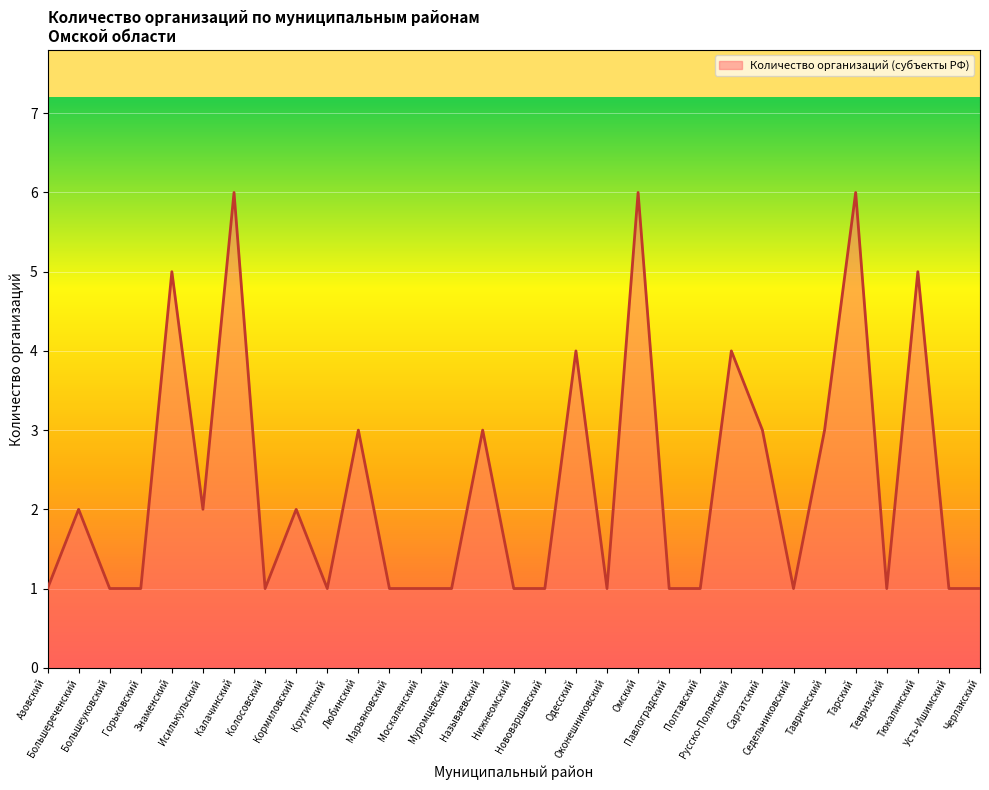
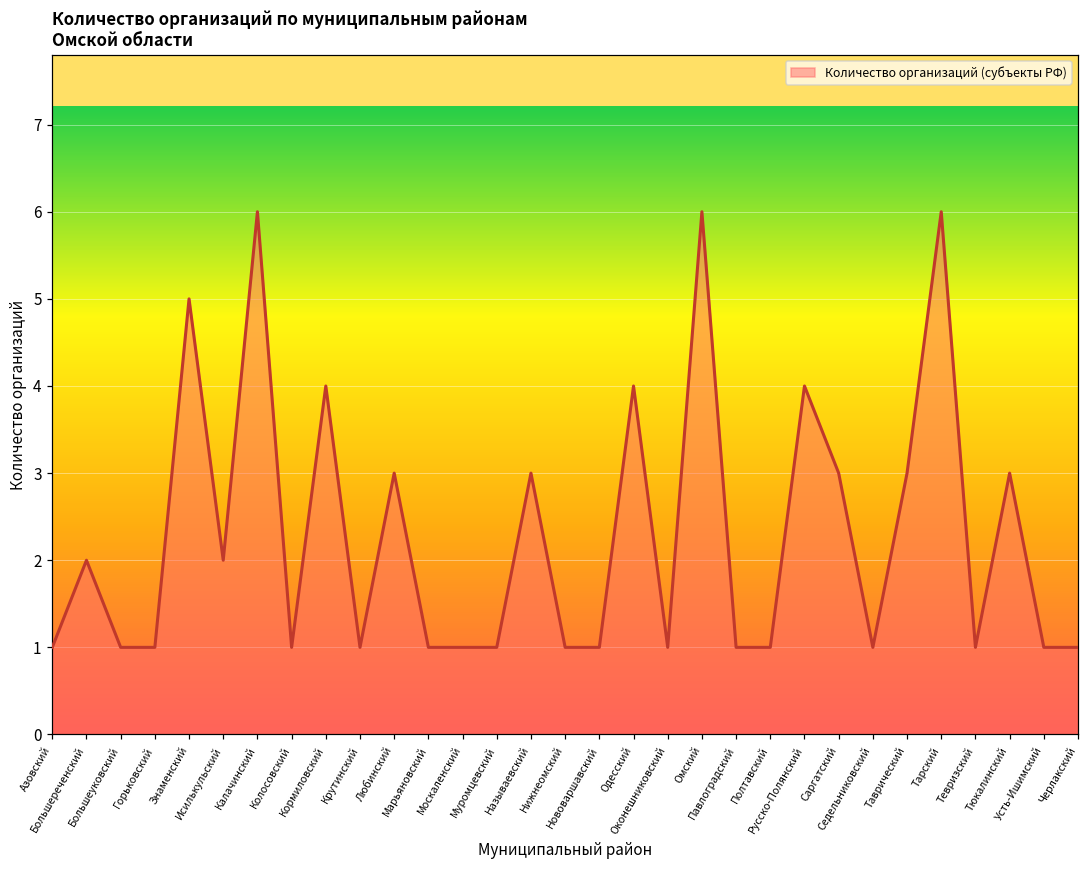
  {
    "Азовский": 1,
    "Большереченский": 2,
    "Большеуковский": 1,
    "Горьковский": 1,
    "Знаменский": 5,
    "Исилькульский": 2,
    "Калачинский": 6,
    "Колосовский": 1,
-   "Кормиловский": 2,
+   "Кормиловский": 4,
    "Крутинский": 1,
    "Любинский": 3,
    "Марьяновский": 1,
    "Москаленский": 1,
    "Муромцевский": 1,
    "Называевский": 3,
    "Нижнеомский": 1,
    "Нововаршавский": 1,
    "Одесский": 4,
    "Оконешниковский": 1,
    "Омский": 6,
    "Павлоградский": 1,
    "Полтавский": 1,
    "Русско-Полянский": 4,
    "Саргатский": 3,
    "Седельниковский": 1,
    "Таврический": 3,
    "Тарский": 6,
    "Тевризский": 1,
-   "Тюкалинский": 5,
+   "Тюкалинский": 3,
    "Усть-Ишимский": 1,
    "Черлакский": 1
  }
